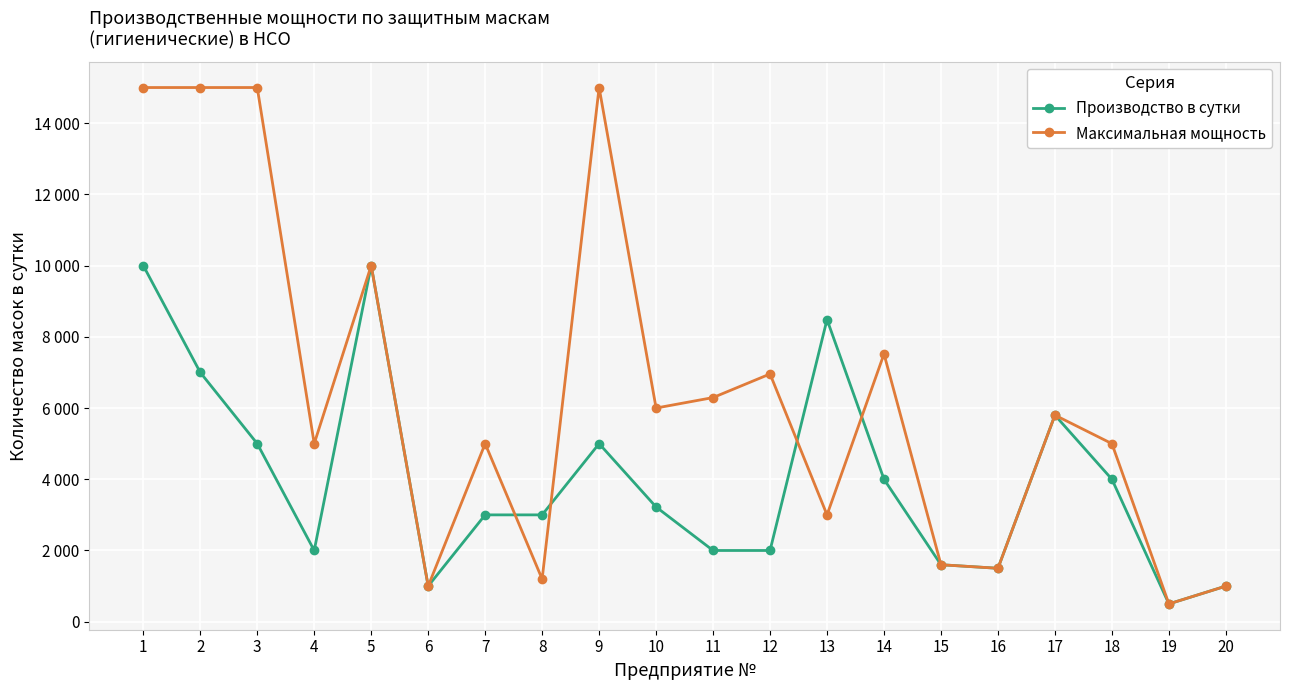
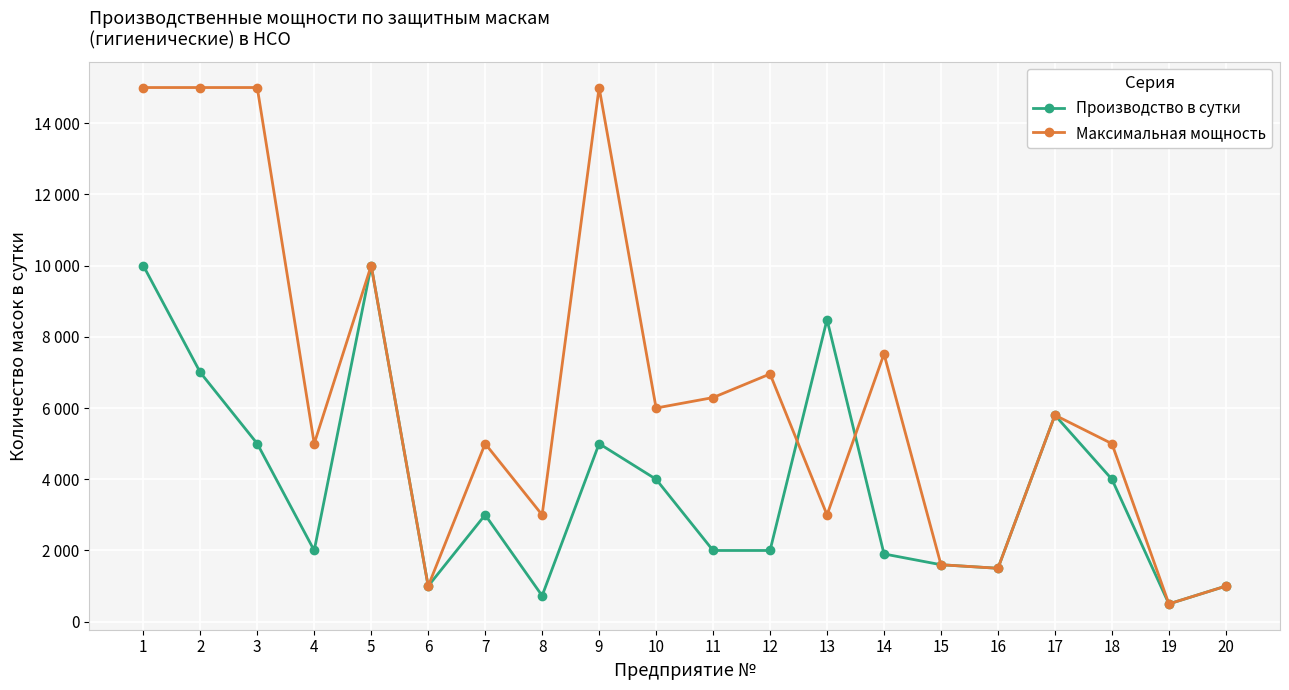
  {
    "Производство в сутки": {
      "1": 10000,
      "2": 7000,
      "3": 5000,
      "4": 2000,
      "7": 3000,
-     "8": 3000,
+     "8": 700,
      "9": 5000,
-     "10": 3200,
+     "10": 4000,
      "11": 2000,
      "12": 2000,
      "13": 8500,
-     "14": 4000,
+     "14": 1900,
      "18": 4000
    },
    "Максимальная мощность": {
      "1": 15000,
      "2": 15000,
      "3": 15000,
      "4": 5000,
      "7": 5000,
-     "8": 1200,
+     "8": 3000,
      "9": 15000,
      "10": 6000,
      "11": 6300,
      "12": 7000,
      "13": 3000,
      "14": 7500,
      "18": 5000
    }
  }
